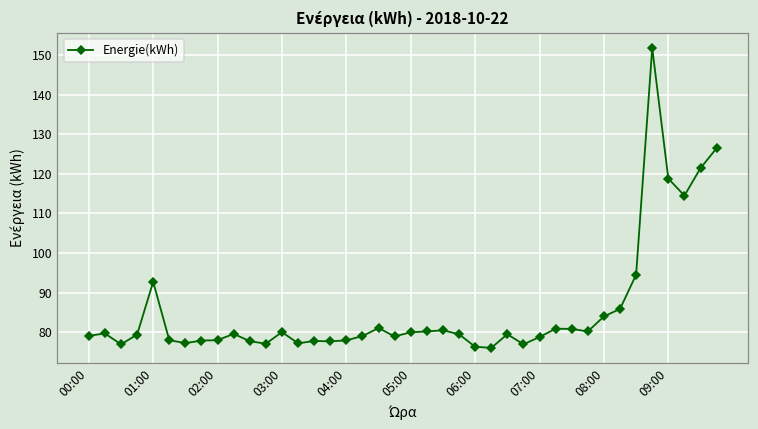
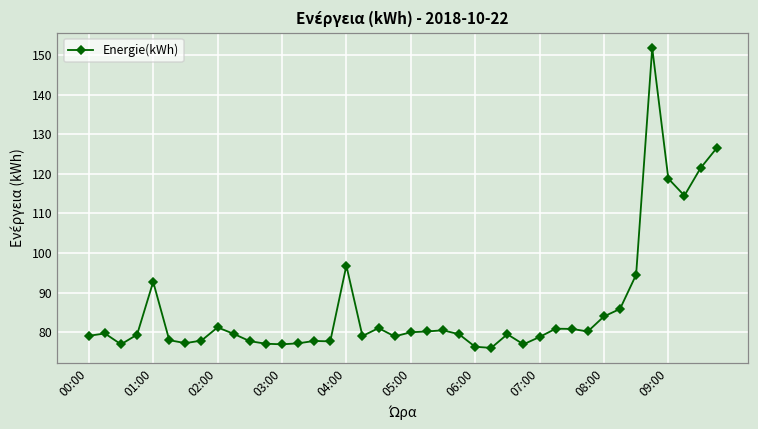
  {
    "00:00": 79,
    "01:00": 93,
-   "02:00": 78,
-   "03:00": 80,
-   "04:00": 78,
+   "02:00": 81,
+   "03:00": 77,
+   "04:00": 97,
    "05:00": 80,
    "06:00": 76,
    "07:00": 79,
    "08:00": 84,
    "09:00": 119
  }
